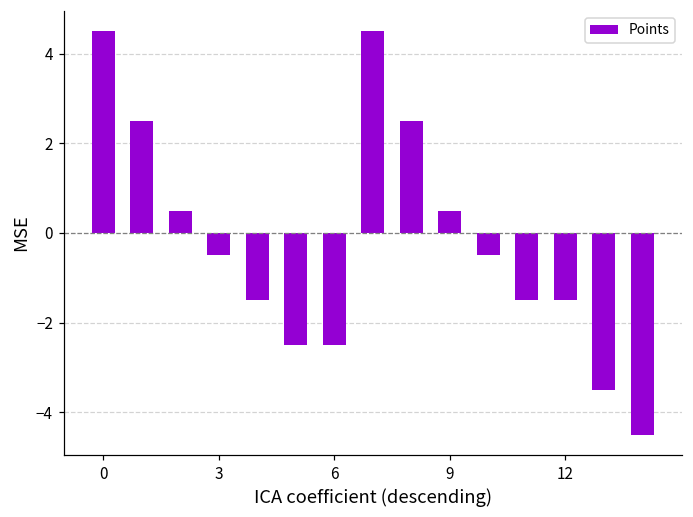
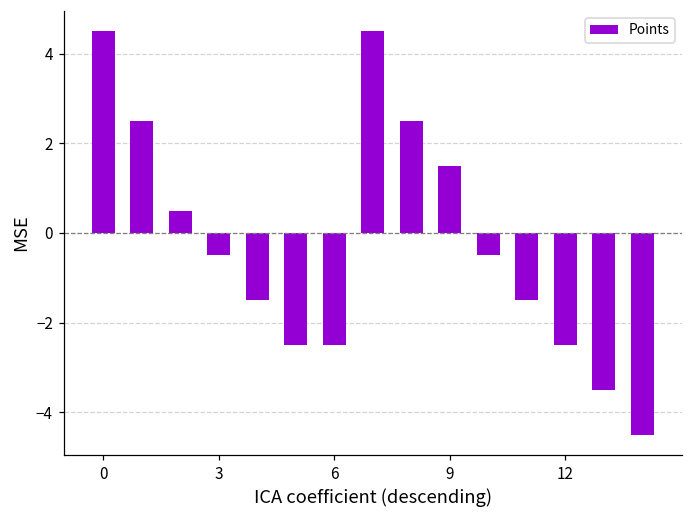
  {
    "0": 4.5,
    "3": -0.5,
    "6": -2.5,
-   "9": 0.5,
-   "12": -1.5
+   "9": 1.5,
+   "12": -2.5
  }
